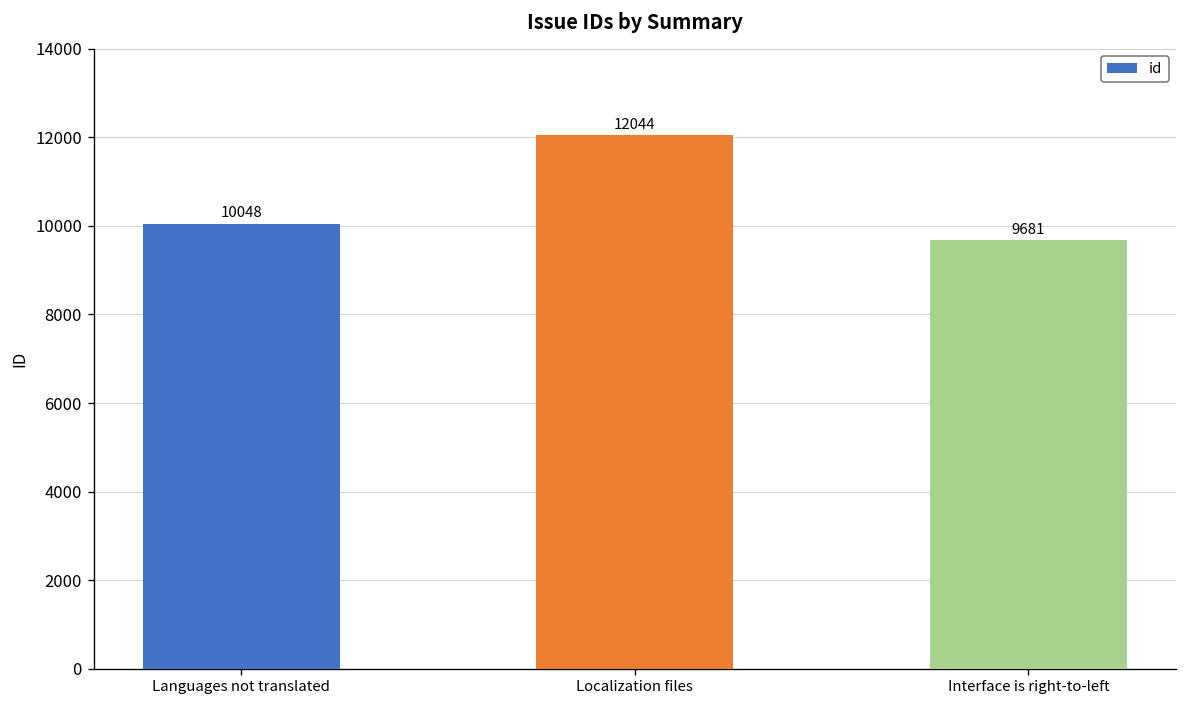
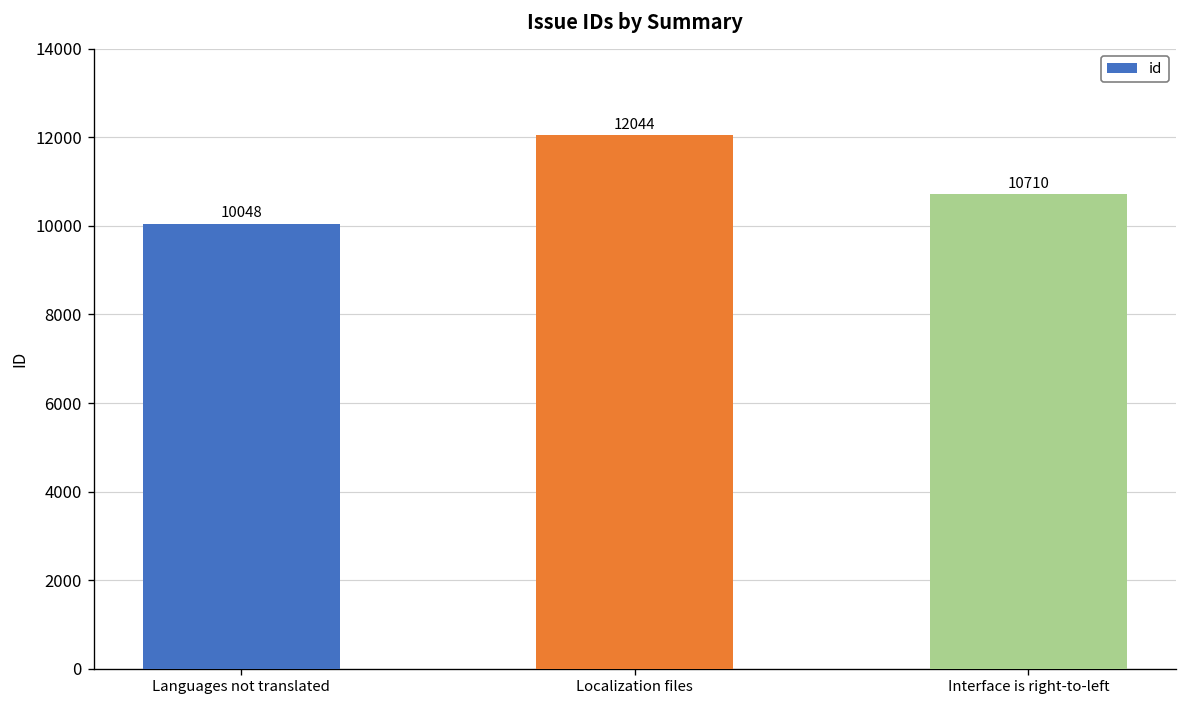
  {
    "Languages not translated": 10048,
    "Localization files": 12044,
-   "Interface is right-to-left": 9681
+   "Interface is right-to-left": 10710
  }
